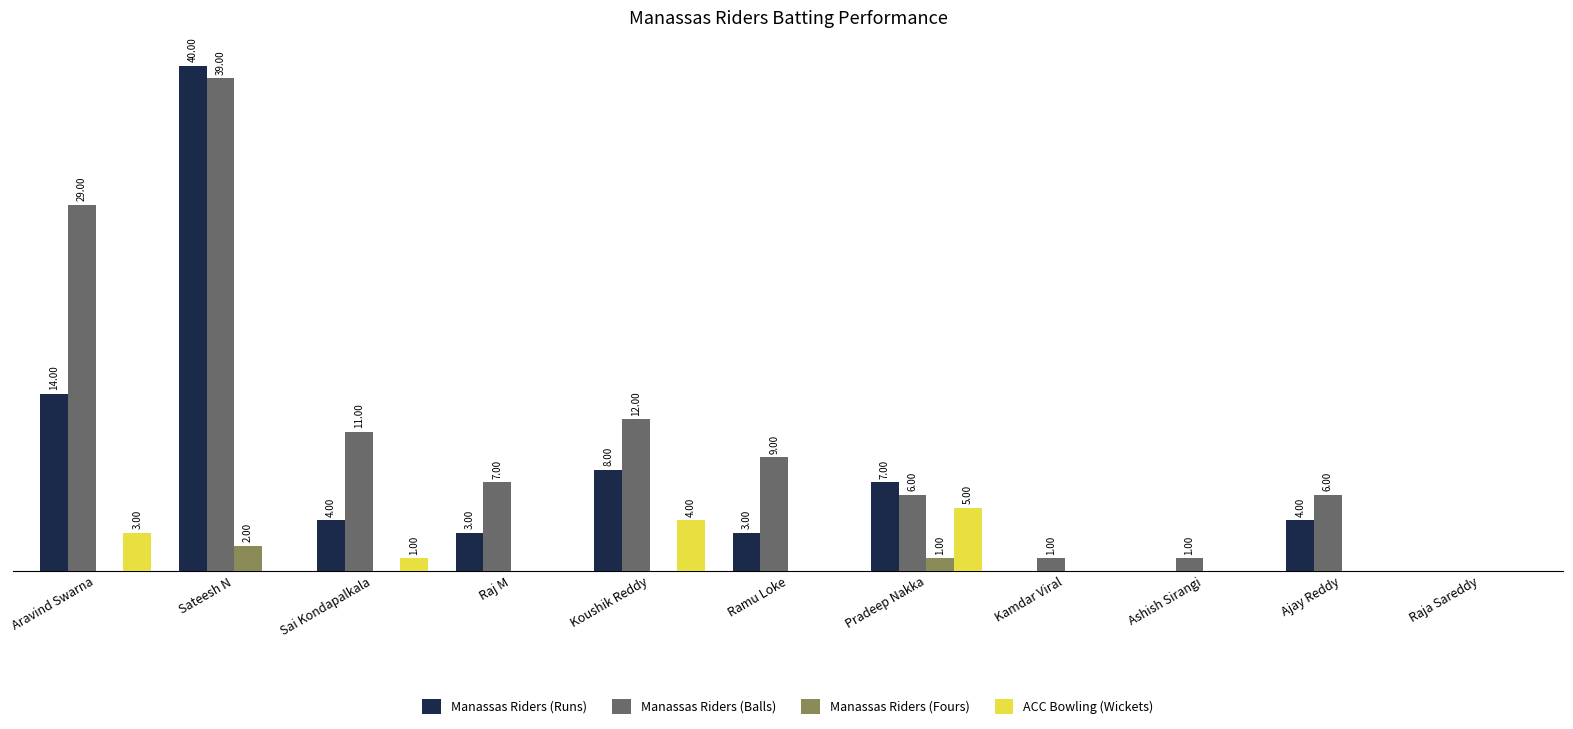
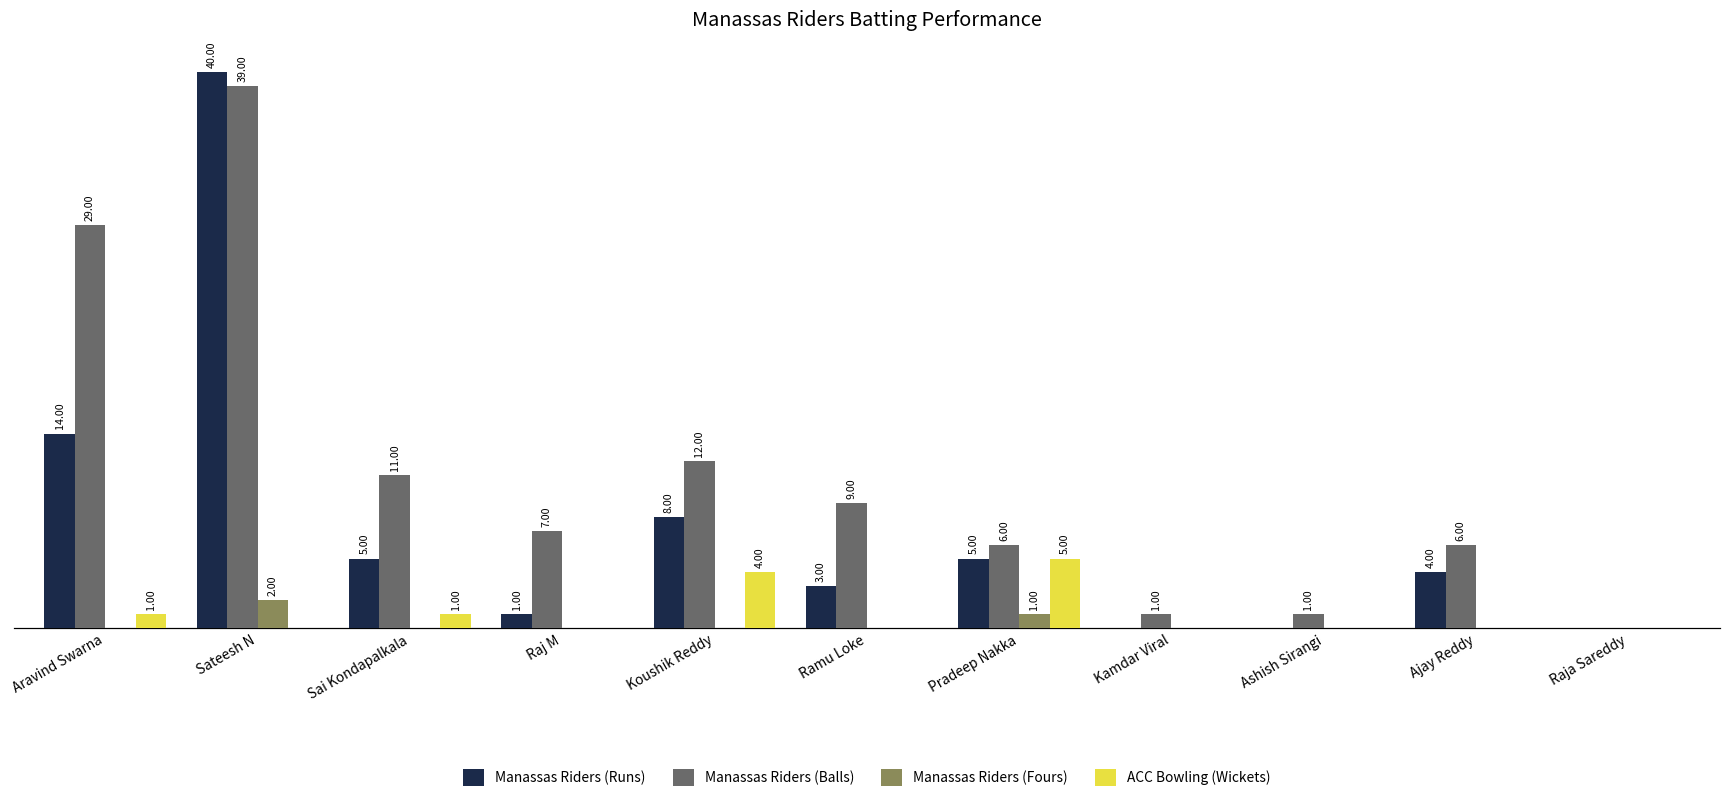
  {
    "Manassas Riders (Runs)": {
      "Aravind Swarna": 14.00,
      "Sateesh N": 40.00,
-     "Sai Kondapalkala": 4.00,
-     "Raj M": 3.00,
+     "Sai Kondapalkala": 5.00,
+     "Raj M": 1.00,
      "Koushik Reddy": 8.00,
      "Ramu Loke": 3.00,
-     "Pradeep Nakka": 7.00,
+     "Pradeep Nakka": 5.00,
      "Ajay Reddy": 4.00
    },
    "ACC Bowling (Wickets)": {
-     "Aravind Swarna": 3.00,
+     "Aravind Swarna": 1.00,
      "Sai Kondapalkala": 1.00,
      "Koushik Reddy": 4.00,
      "Pradeep Nakka": 5.00
    }
  }
